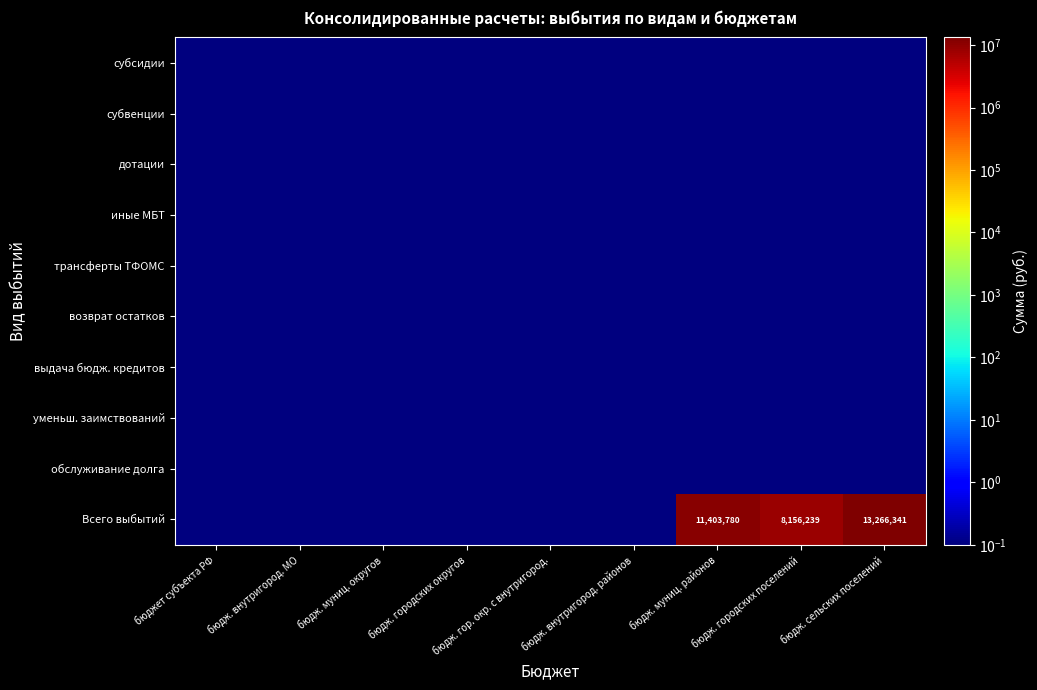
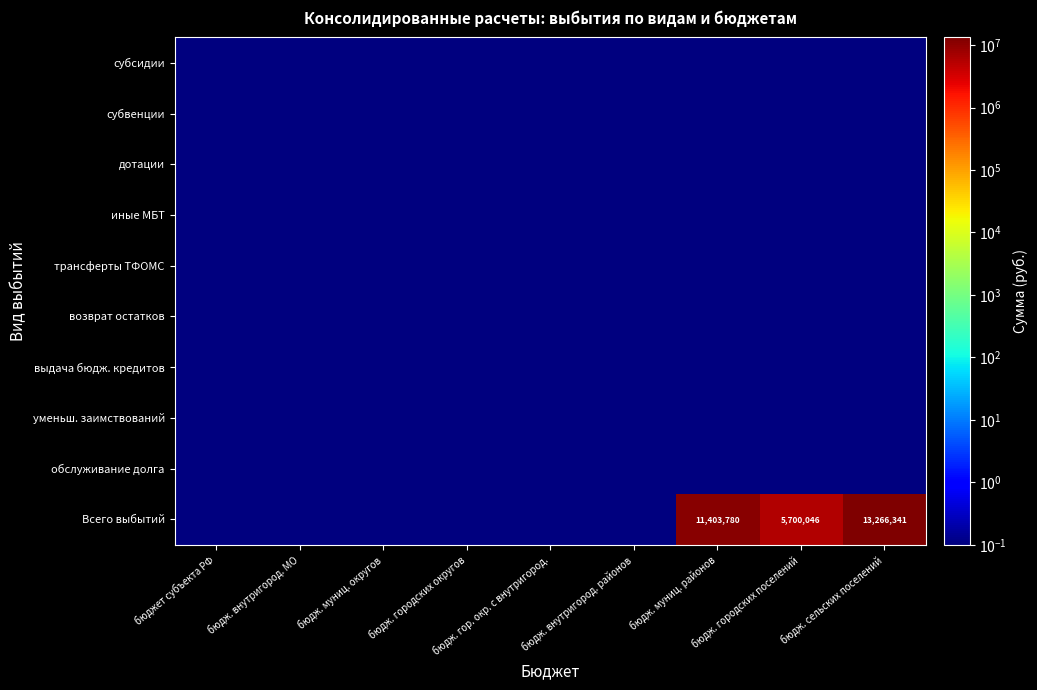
  {
    "Всего выбытий": {
      "бюдж. муниц. районов": "11,403,780",
-     "бюдж. городских поселений": "8,156,239",
+     "бюдж. городских поселений": "5,700,046",
      "бюдж. сельских поселений": "13,266,341"
    }
  }
